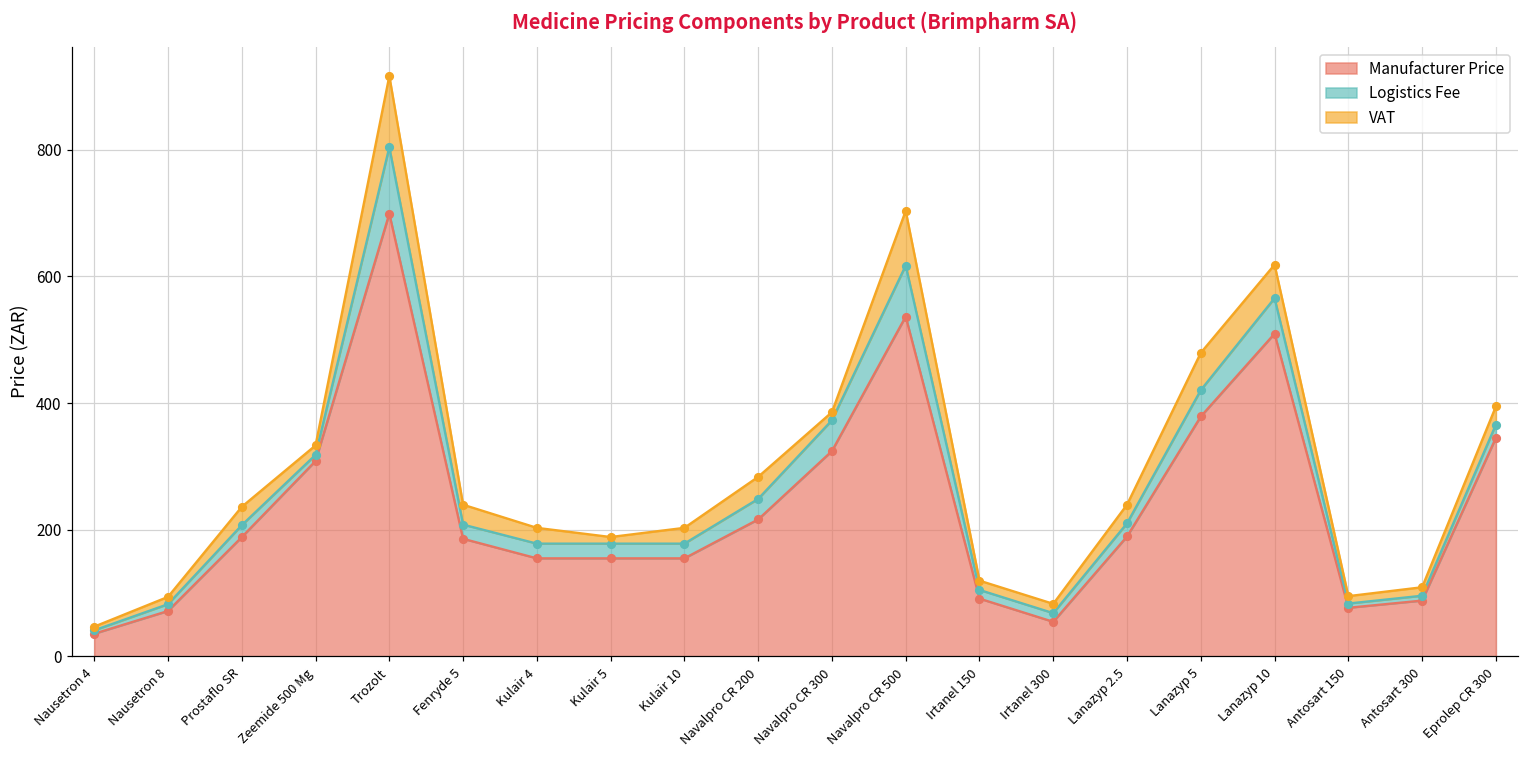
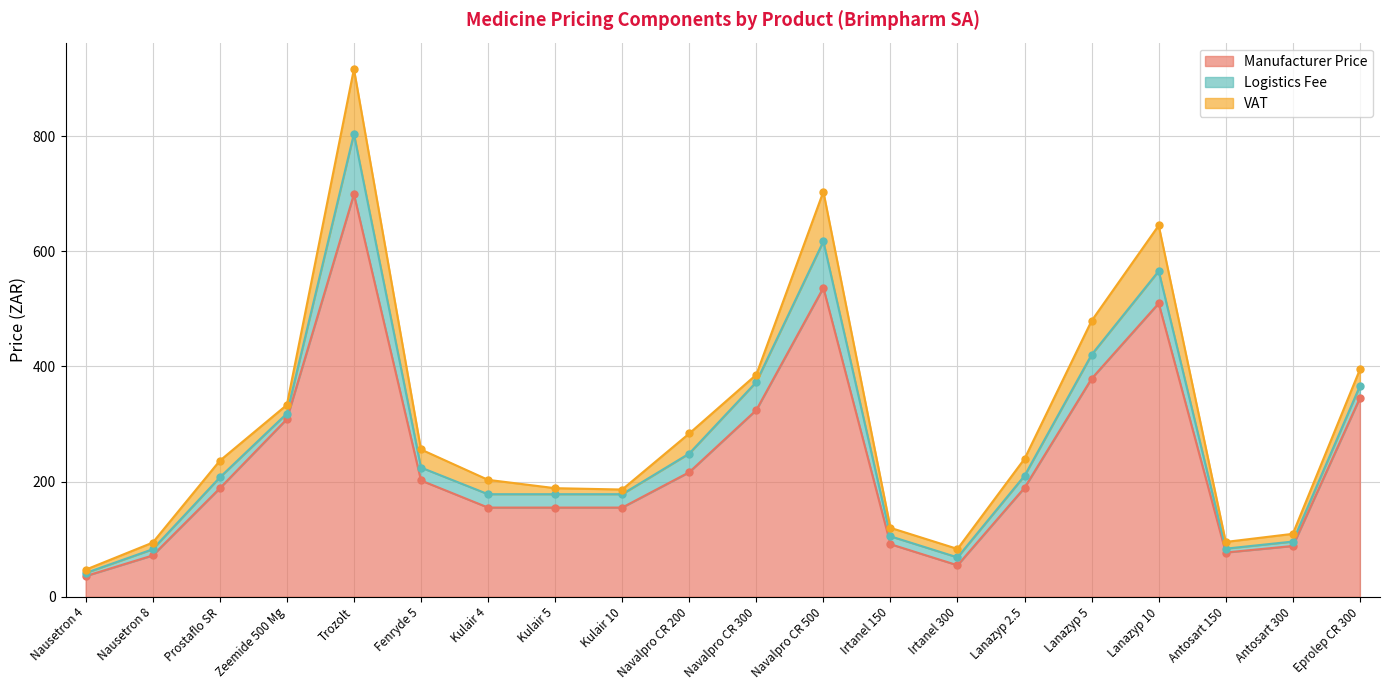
  {
    "Manufacturer Price": {
      "Nausetron 4": 40,
      "Nausetron 8": 70,
      "Prostaflo SR": 190,
      "Zeemide 500 Mg": 310,
      "Trozolt": 700,
-     "Fenryde 5": 190,
+     "Fenryde 5": 200,
      "Kulair 4": 150,
      "Kulair 5": 150,
      "Kulair 10": 150,
      "Navalpro CR 200": 220,
      "Navalpro CR 300": 320,
      "Navalpro CR 500": 540,
      "Irtanel 150": 90,
      "Irtanel 300": 50,
      "Lanazyp 2.5": 190,
      "Lanazyp 5": 380,
      "Lanazyp 10": 510,
      "Antosart 150": 80,
      "Antosart 300": 90,
      "Eprolep CR 300": 350
    },
    "Logistics Fee": {
      "Nausetron 4": 10,
      "Nausetron 8": 10,
      "Prostaflo SR": 20,
      "Zeemide 500 Mg": 10,
      "Trozolt": 100,
      "Fenryde 5": 20,
      "Kulair 4": 20,
      "Kulair 5": 20,
      "Kulair 10": 20,
      "Navalpro CR 200": 30,
      "Navalpro CR 300": 50,
      "Navalpro CR 500": 80,
      "Irtanel 150": 10,
      "Irtanel 300": 10,
      "Lanazyp 2.5": 20,
      "Lanazyp 5": 40,
      "Lanazyp 10": 60,
      "Antosart 150": 10,
      "Antosart 300": 10,
      "Eprolep CR 300": 20
    },
    "VAT": {
      "Nausetron 4": 10,
      "Nausetron 8": 10,
      "Prostaflo SR": 30,
      "Zeemide 500 Mg": 10,
      "Trozolt": 110,
      "Fenryde 5": 30,
      "Kulair 4": 20,
      "Kulair 5": 10,
-     "Kulair 10": 20,
+     "Kulair 10": 10,
      "Navalpro CR 200": 30,
      "Navalpro CR 300": 10,
      "Navalpro CR 500": 90,
      "Irtanel 150": 10,
      "Irtanel 300": 10,
      "Lanazyp 2.5": 30,
      "Lanazyp 5": 60,
-     "Lanazyp 10": 50,
+     "Lanazyp 10": 80,
      "Antosart 150": 10,
      "Antosart 300": 10,
      "Eprolep CR 300": 30
    }
  }
